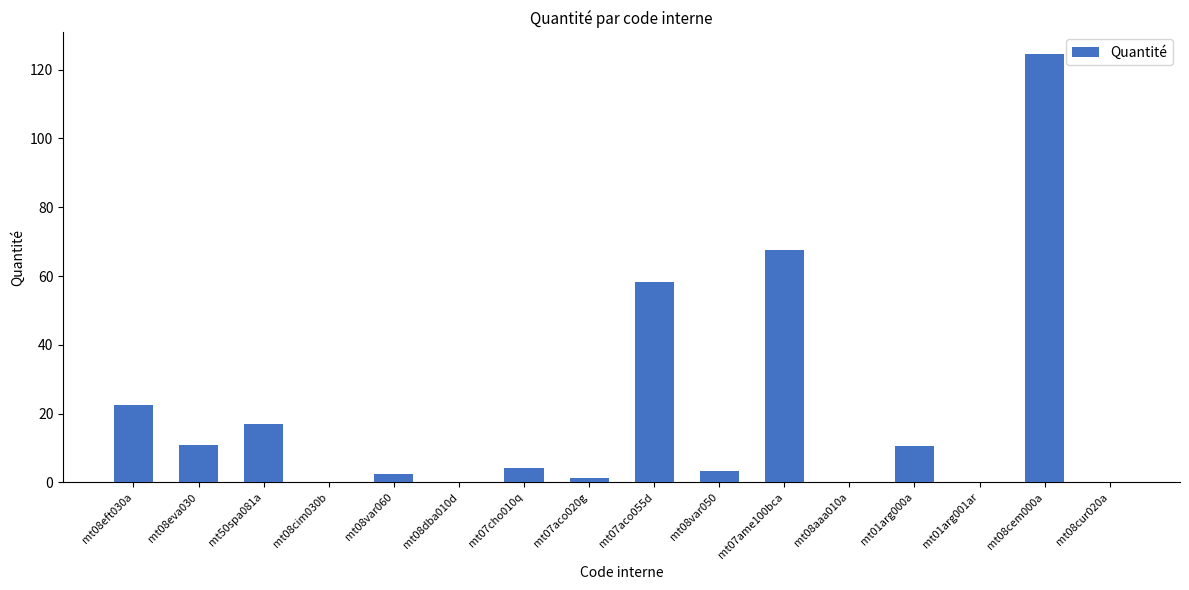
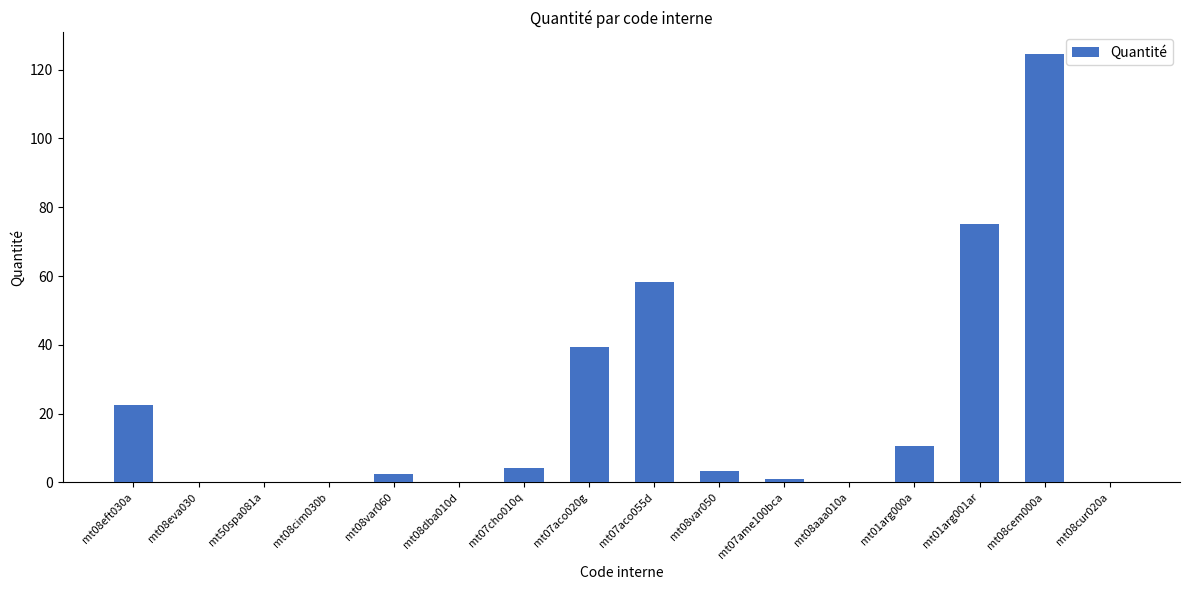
  {
    "mt08eft030a": 23,
-   "mt08eva030": 11,
-   "mt50spa081a": 17,
+   "mt08eva030": 0,
+   "mt50spa081a": 0,
    "mt08var060": 2,
    "mt07cho010q": 4,
-   "mt07aco020g": 1,
+   "mt07aco020g": 39,
    "mt07aco055d": 58,
    "mt08var050": 3,
-   "mt07ame100bca": 68,
+   "mt07ame100bca": 1,
    "mt01arg000a": 11,
-   "mt01arg001ar": 0,
+   "mt01arg001ar": 75,
    "mt08cem000a": 125
  }
